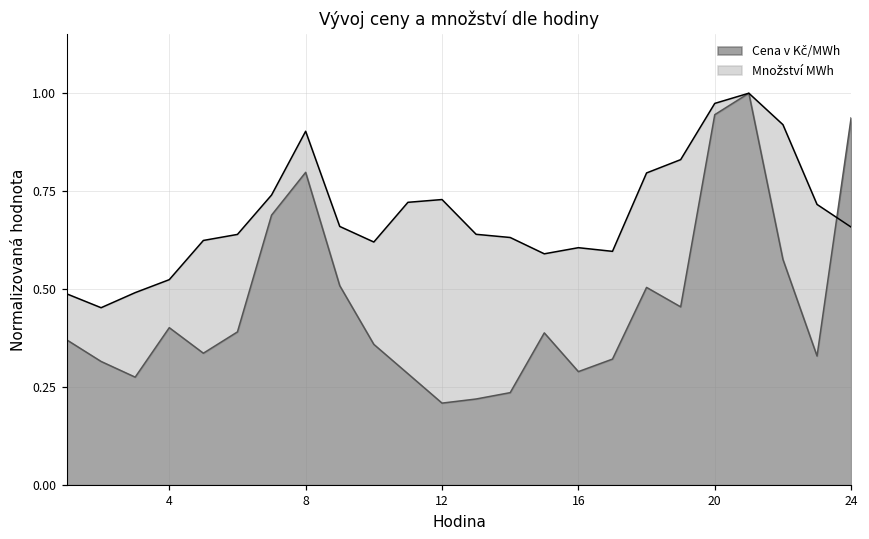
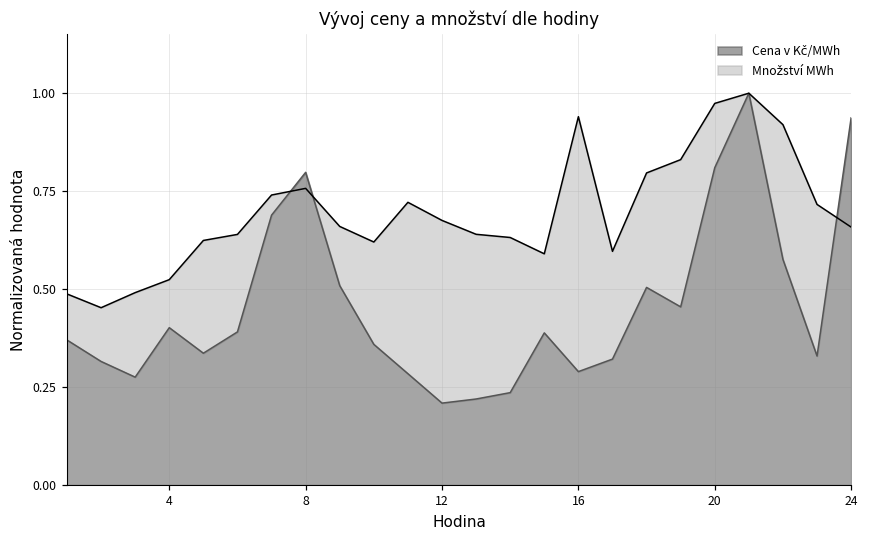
  {
    "Cena v Kč/MWh": {
      "4": 0.40,
      "8": 0.80,
      "12": 0.21,
      "16": 0.29,
-     "20": 0.95,
+     "20": 0.81,
      "24": 0.94
    },
    "Množství MWh": {
      "4": 0.52,
-     "8": 0.90,
-     "12": 0.73,
-     "16": 0.61,
+     "8": 0.76,
+     "12": 0.68,
+     "16": 0.94,
      "20": 0.97,
      "24": 0.66
    }
  }
